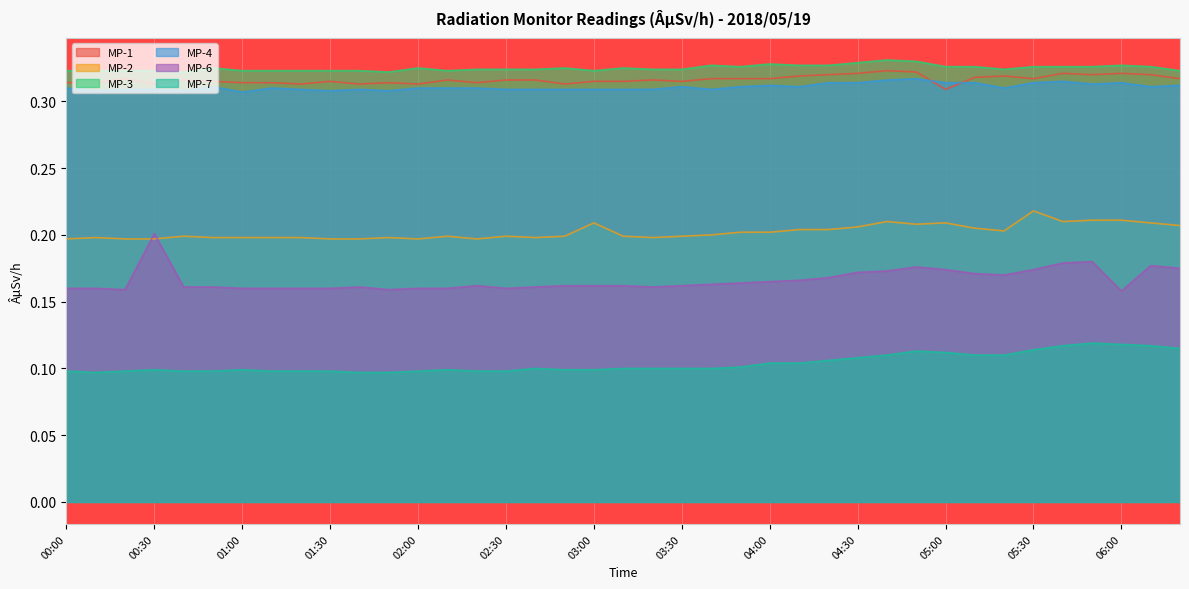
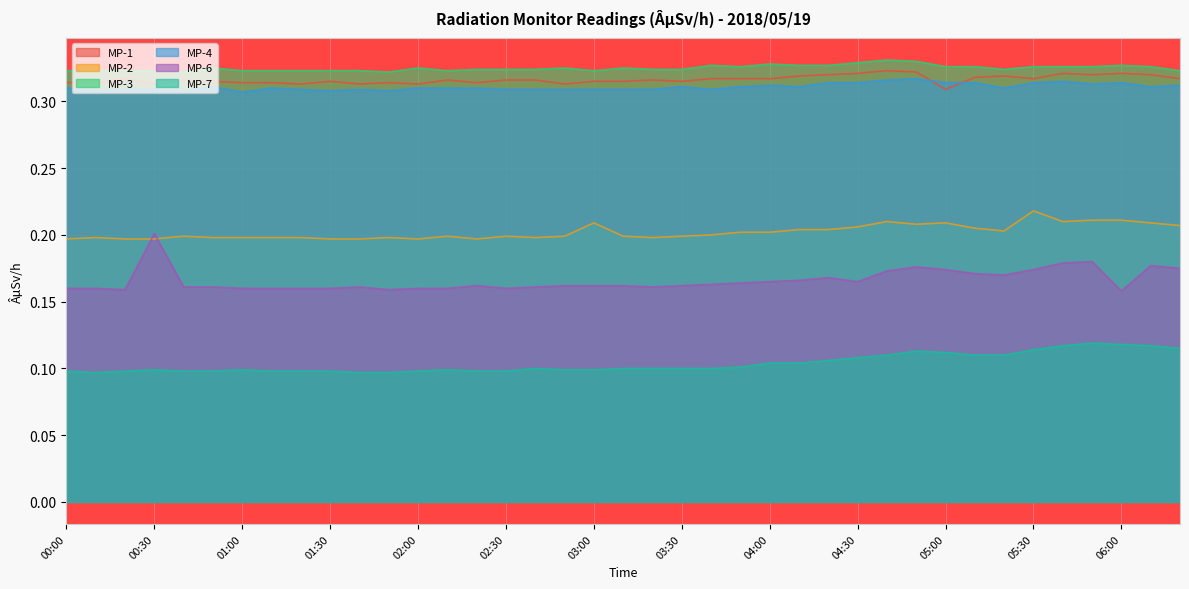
  {
    "MP-1": {
      "00:00": 0.314,
      "01:00": 0.314,
      "01:30": 0.315,
      "02:00": 0.313,
      "02:30": 0.316,
      "03:00": 0.315,
      "03:30": 0.315,
      "04:00": 0.317,
      "04:30": 0.321,
      "05:00": 0.309,
      "05:30": 0.317,
      "06:00": 0.321
    },
    "MP-2": {
      "00:00": 0.197,
      "00:30": 0.197,
      "01:00": 0.198,
      "01:30": 0.197,
      "02:00": 0.197,
      "02:30": 0.199,
      "03:00": 0.209,
      "03:30": 0.199,
      "04:00": 0.202,
      "04:30": 0.206,
      "05:00": 0.209,
      "05:30": 0.218,
      "06:00": 0.211
    },
    "MP-4": {
      "00:00": 0.310,
      "01:00": 0.307,
      "01:30": 0.308,
      "02:00": 0.310,
      "02:30": 0.309,
      "03:00": 0.309,
      "03:30": 0.311,
      "04:00": 0.312,
      "04:30": 0.314,
      "05:00": 0.314,
      "05:30": 0.314,
      "06:00": 0.314
    },
    "MP-6": {
      "00:00": 0.160,
      "00:30": 0.201,
      "01:00": 0.160,
      "01:30": 0.160,
      "02:00": 0.160,
      "02:30": 0.160,
      "03:00": 0.162,
      "03:30": 0.162,
      "04:00": 0.165,
-     "04:30": 0.172,
+     "04:30": 0.165,
      "05:00": 0.174,
      "05:30": 0.174,
      "06:00": 0.158
    }
  }
